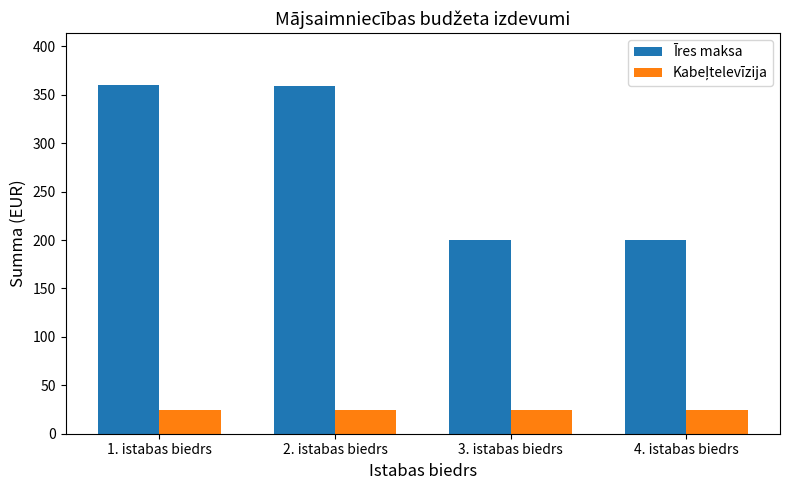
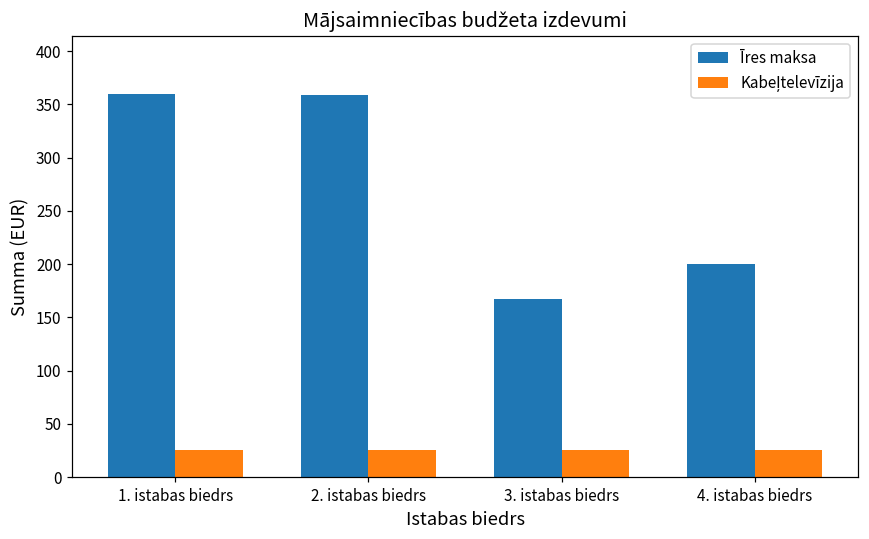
  {
    "Īres maksa": {
      "1. istabas biedrs": 360,
      "2. istabas biedrs": 360,
-     "3. istabas biedrs": 200,
+     "3. istabas biedrs": 170,
      "4. istabas biedrs": 200
    },
    "Kabeļtelevīzija": {
      "1. istabas biedrs": 30,
      "2. istabas biedrs": 30,
      "3. istabas biedrs": 30,
      "4. istabas biedrs": 30
    }
  }
